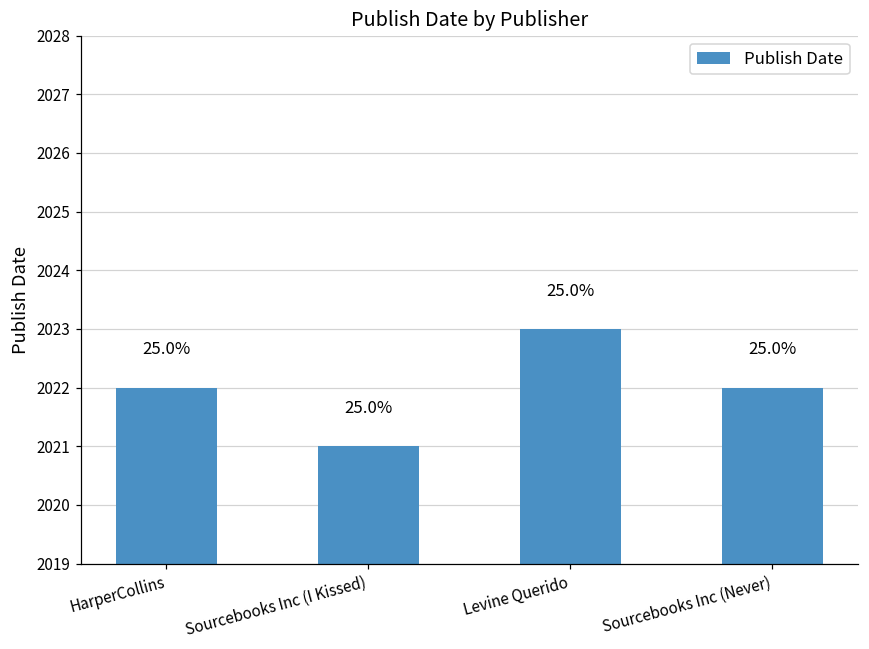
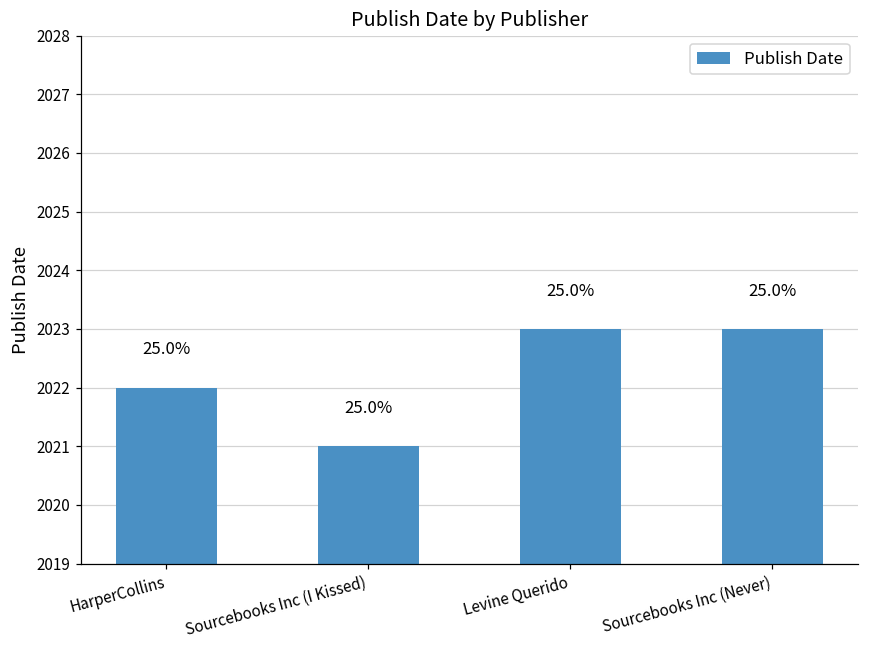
  {
    "HarperCollins": 2022,
    "Sourcebooks Inc (I Kissed)": 2021,
    "Levine Querido": 2023,
-   "Sourcebooks Inc (Never)": 2022
+   "Sourcebooks Inc (Never)": 2023
  }
